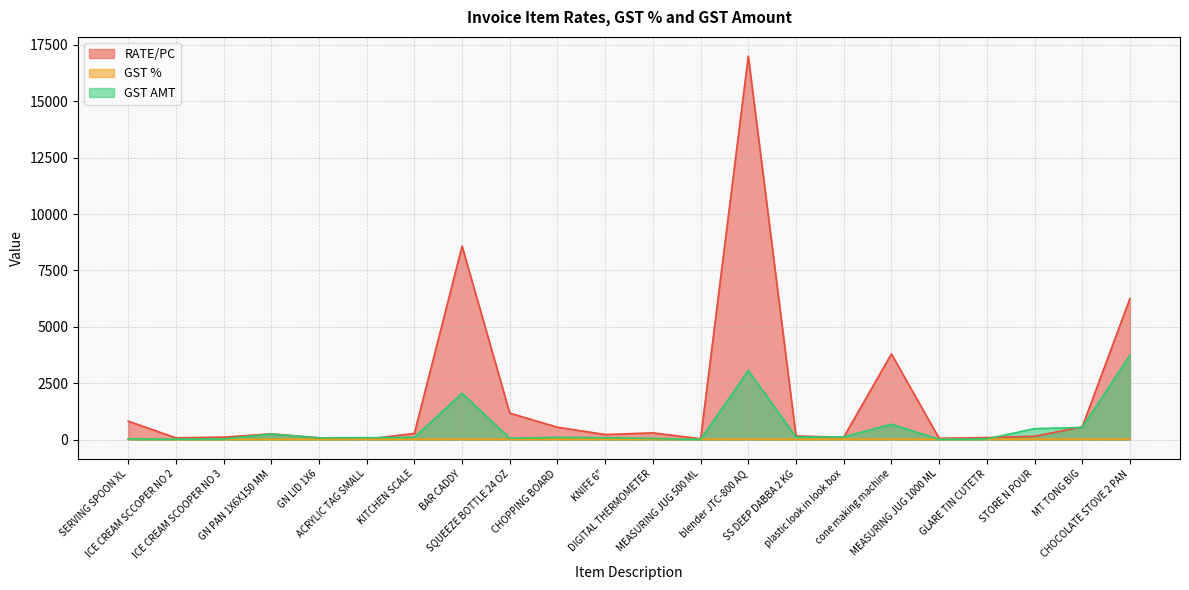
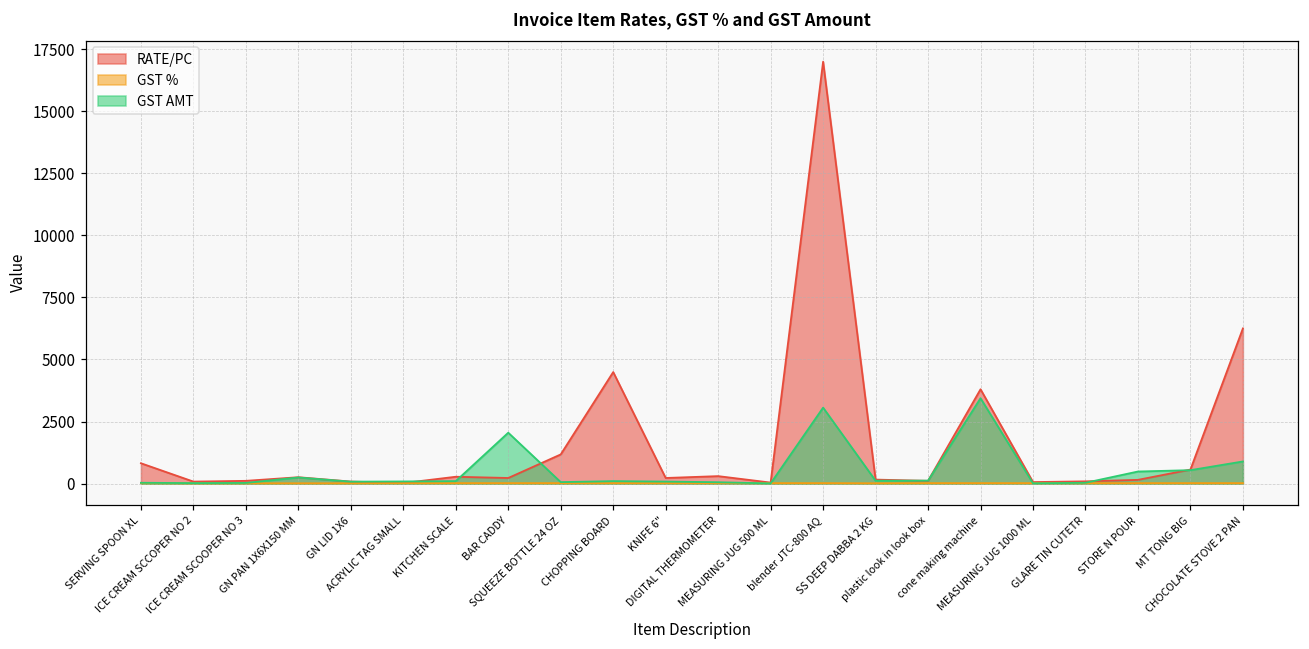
  {
    "RATE/PC": {
      "SERVING SPOON XL": 800,
      "KITCHEN SCALE": 300,
-     "BAR CADDY": 8600,
+     "BAR CADDY": 200,
      "SQUEEZE BOTTLE 24 OZ": 1200,
-     "CHOPPING BOARD": 600,
+     "CHOPPING BOARD": 4500,
      "KNIFE 6\"": 200,
      "DIGITAL THERMOMETER": 300,
      "blender JTC-800 AQ": 17000,
      "cone making machine": 3800,
      "STORE N POUR": 200,
      "CHOCOLATE STOVE 2 PAN": 6300
    },
    "GST %": {
      "GN PAN 1X6X150 MM": 0,
      "BAR CADDY": 0,
      "blender JTC-800 AQ": 0,
      "cone making machine": 0,
      "STORE N POUR": 0,
      "MT TONG BIG": 0,
      "CHOCOLATE STOVE 2 PAN": 0
    },
    "GST AMT": {
      "BAR CADDY": 2000,
      "blender JTC-800 AQ": 3100,
-     "cone making machine": 700,
+     "cone making machine": 3400,
      "STORE N POUR": 500,
-     "CHOCOLATE STOVE 2 PAN": 3700
+     "CHOCOLATE STOVE 2 PAN": 900
    }
  }
